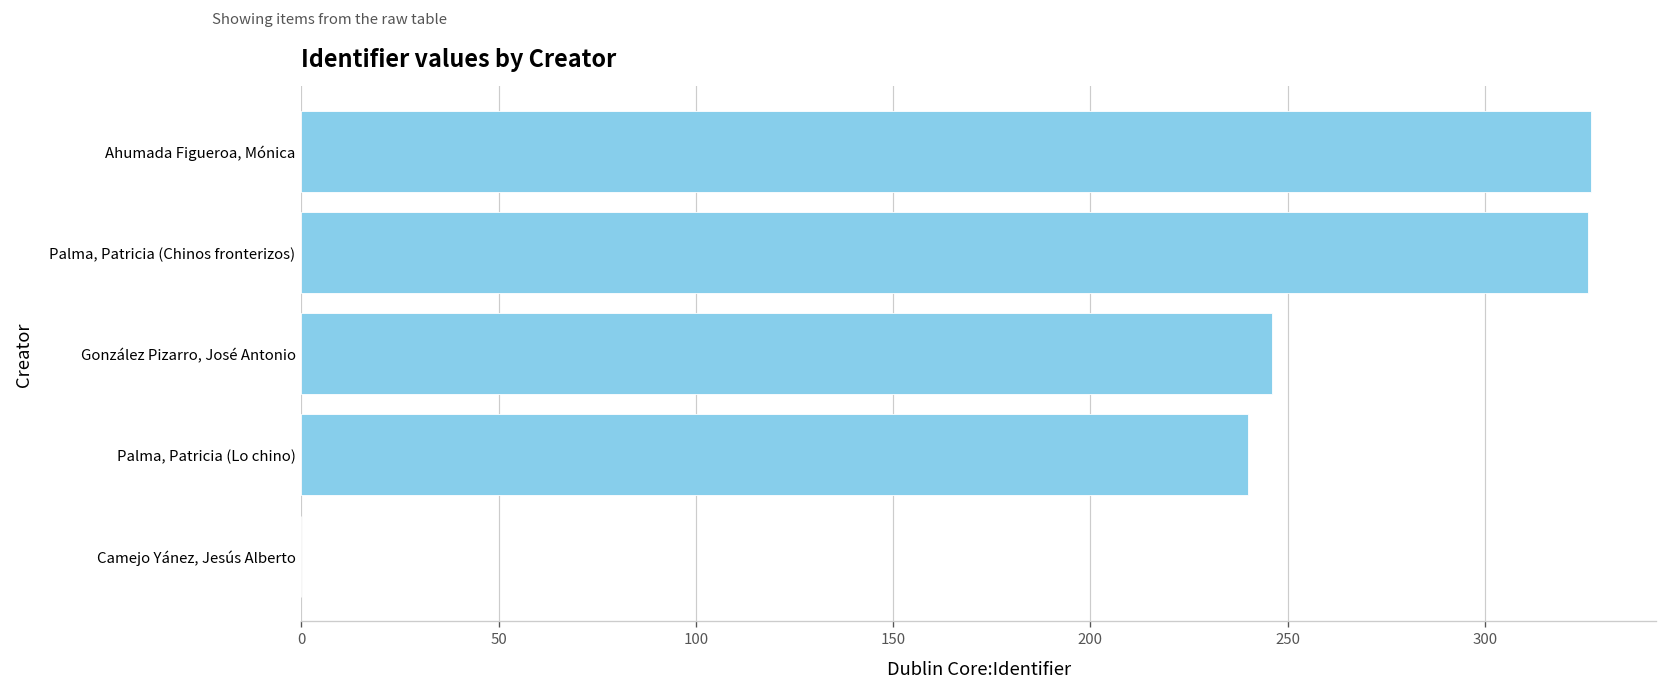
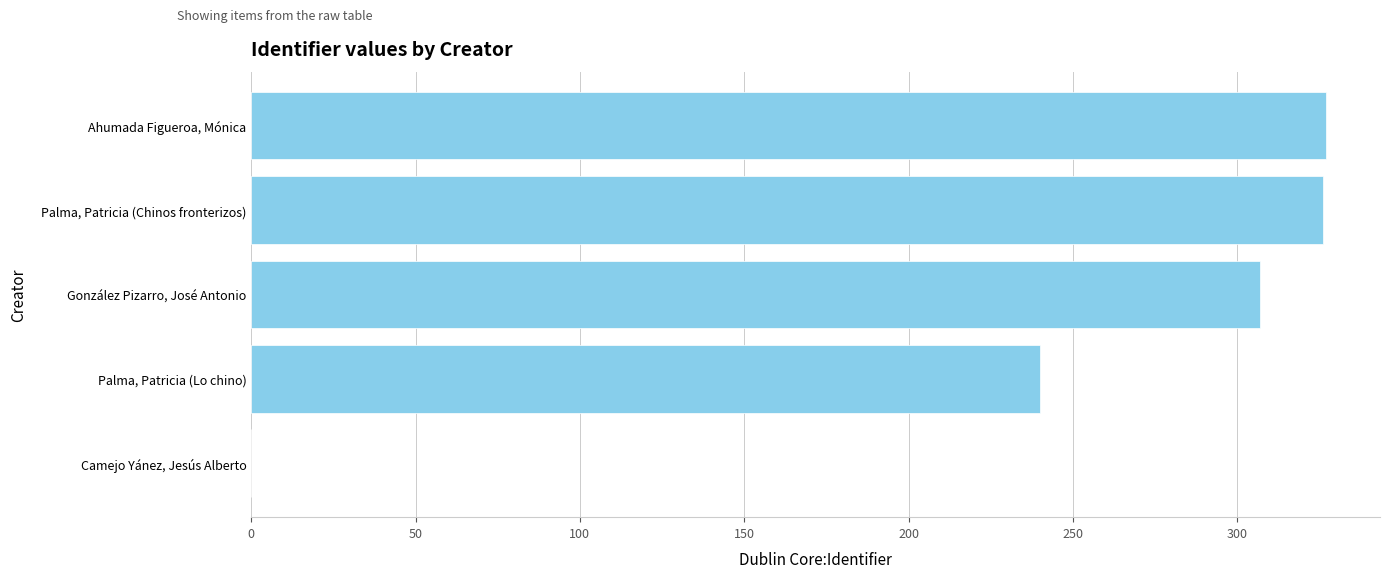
  {
    "Ahumada Figueroa, Mónica": 327,
    "Palma, Patricia (Chinos fronterizos)": 326,
-   "González Pizarro, José Antonio": 246,
+   "González Pizarro, José Antonio": 307,
    "Palma, Patricia (Lo chino)": 240,
    "Camejo Yánez, Jesús Alberto": 0
  }
